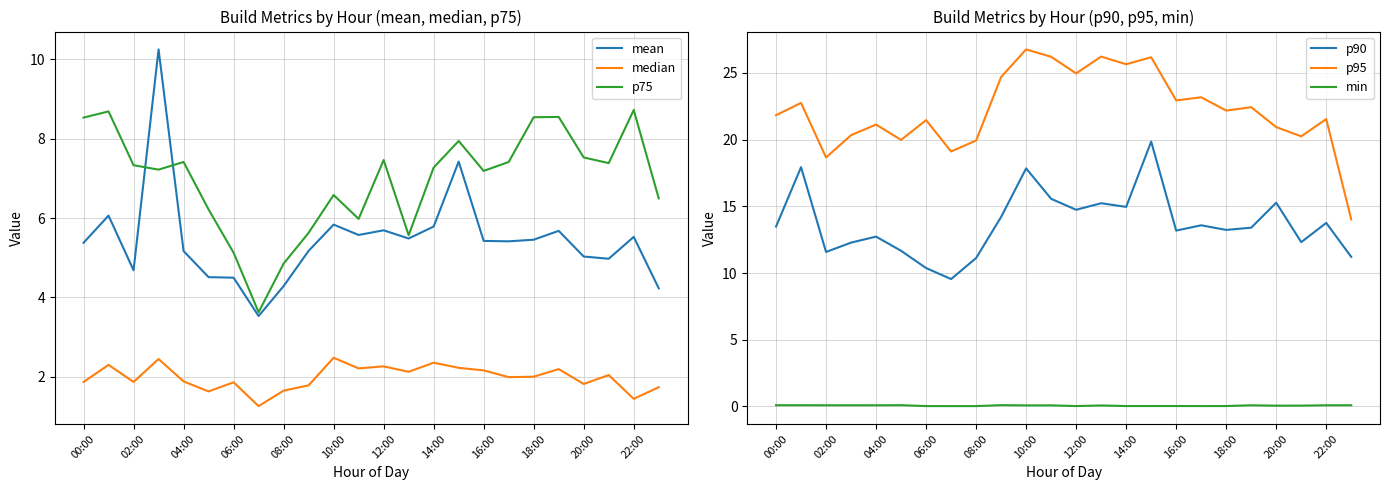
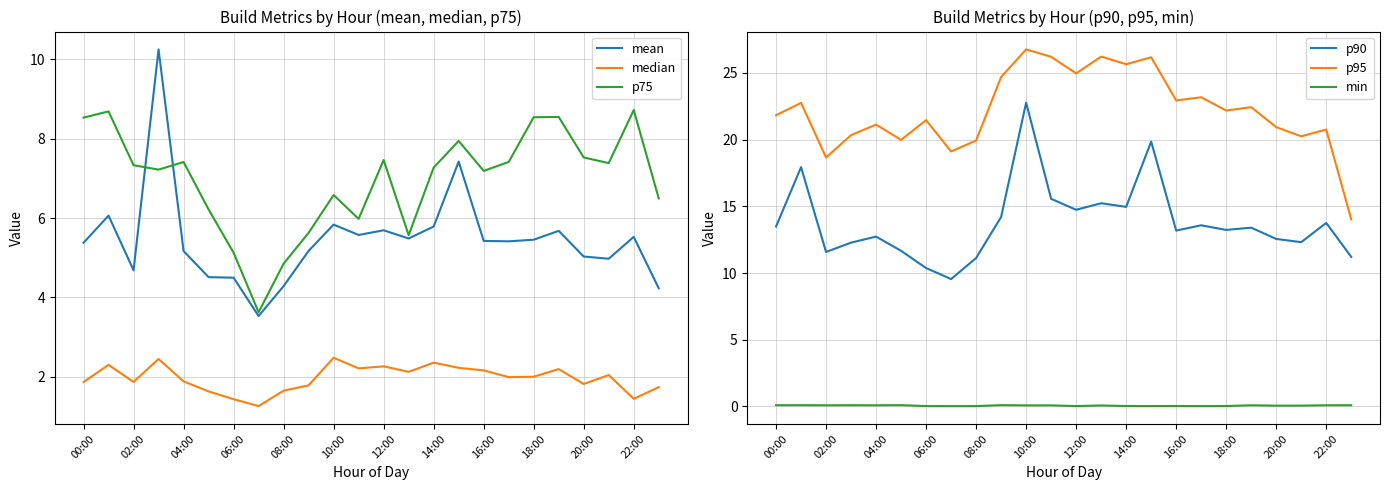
  {
    "Build Metrics by Hour (mean, median, p75)": {
      "mean": {
        "00:00": 5.4,
        "02:00": 4.7,
        "04:00": 5.2,
        "06:00": 4.5,
        "08:00": 4.3,
        "10:00": 5.8,
        "12:00": 5.7,
        "14:00": 5.8,
        "16:00": 5.4,
        "18:00": 5.5,
        "20:00": 5.0,
        "22:00": 5.5
      },
      "median": {
        "00:00": 1.9,
        "02:00": 1.9,
        "04:00": 1.9,
-       "06:00": 1.9,
+       "06:00": 1.4,
        "08:00": 1.7,
        "10:00": 2.5,
        "12:00": 2.3,
        "14:00": 2.4,
        "16:00": 2.2,
        "18:00": 2.0,
        "20:00": 1.8,
        "22:00": 1.4
      },
      "p75": {
        "00:00": 8.5,
        "02:00": 7.3,
        "04:00": 7.4,
        "06:00": 5.1,
        "08:00": 4.9,
        "10:00": 6.6,
        "12:00": 7.5,
        "14:00": 7.3,
        "16:00": 7.2,
        "18:00": 8.5,
        "20:00": 7.5,
        "22:00": 8.7
      }
    },
    "Build Metrics by Hour (p90, p95, min)": {
      "p90": {
        "00:00": 13.5,
        "02:00": 11.6,
        "04:00": 12.7,
        "06:00": 10.4,
        "08:00": 11.1,
-       "10:00": 17.8,
+       "10:00": 22.8,
        "12:00": 14.7,
        "14:00": 15.0,
        "16:00": 13.2,
        "18:00": 13.2,
-       "20:00": 15.3,
+       "20:00": 12.6,
        "22:00": 13.8
      },
      "p95": {
        "00:00": 21.8,
        "02:00": 18.7,
        "04:00": 21.1,
        "06:00": 21.5,
        "08:00": 19.9,
        "10:00": 26.8,
        "12:00": 25.0,
        "14:00": 25.6,
        "16:00": 22.9,
        "18:00": 22.2,
        "20:00": 20.9,
-       "22:00": 21.5
+       "22:00": 20.7
      },
      "min": {
        "00:00": 0.1,
        "02:00": 0.1,
        "04:00": 0.1,
        "06:00": 0.0,
        "08:00": 0.0,
        "10:00": 0.1,
        "12:00": 0.0,
        "14:00": 0.0,
        "16:00": 0.0,
        "18:00": 0.0,
        "20:00": 0.1,
        "22:00": 0.1
      }
    }
  }
